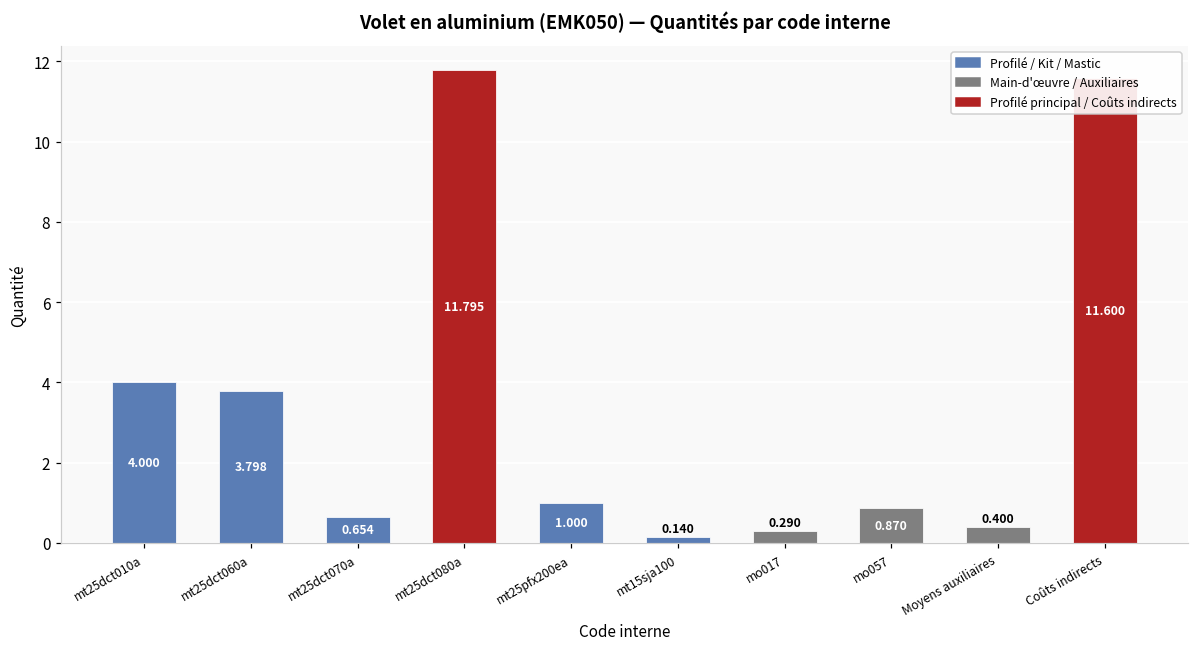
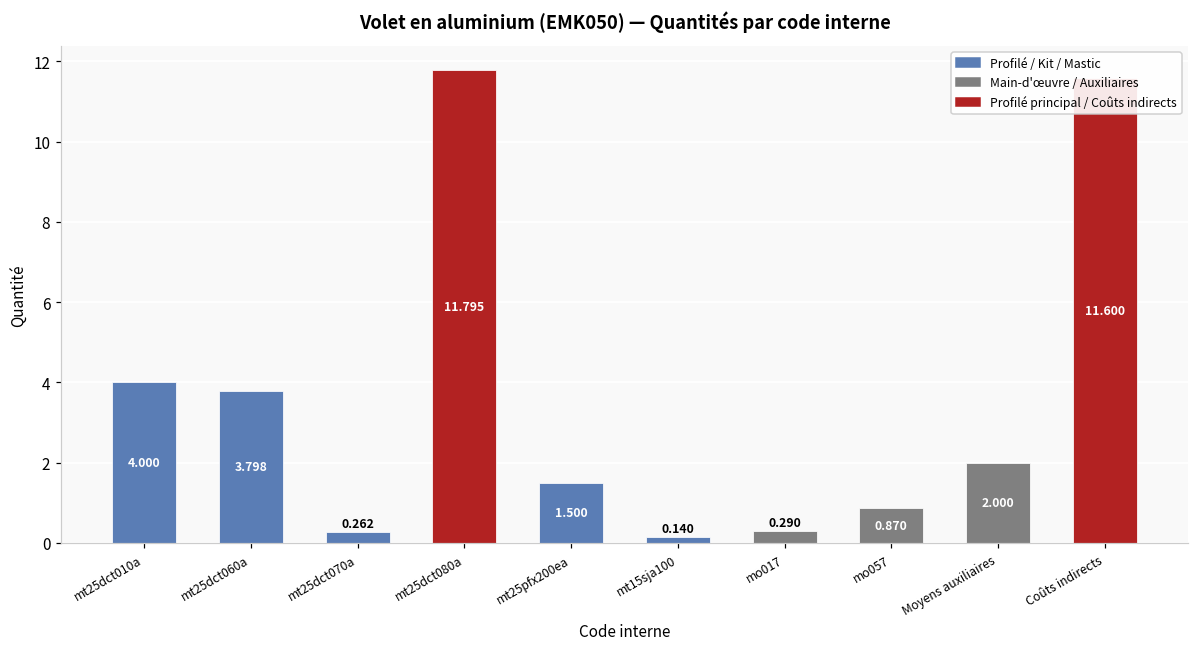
  {
    "mt25dct010a": 4.000,
    "mt25dct060a": 3.798,
-   "mt25dct070a": 0.654,
+   "mt25dct070a": 0.262,
    "mt25dct080a": 11.795,
-   "mt25pfx200ea": 1.000,
+   "mt25pfx200ea": 1.500,
    "mt15sja100": 0.140,
    "mo017": 0.290,
    "mo057": 0.870,
-   "Moyens auxiliaires": 0.400
+   "Moyens auxiliaires": 2.000
  }
